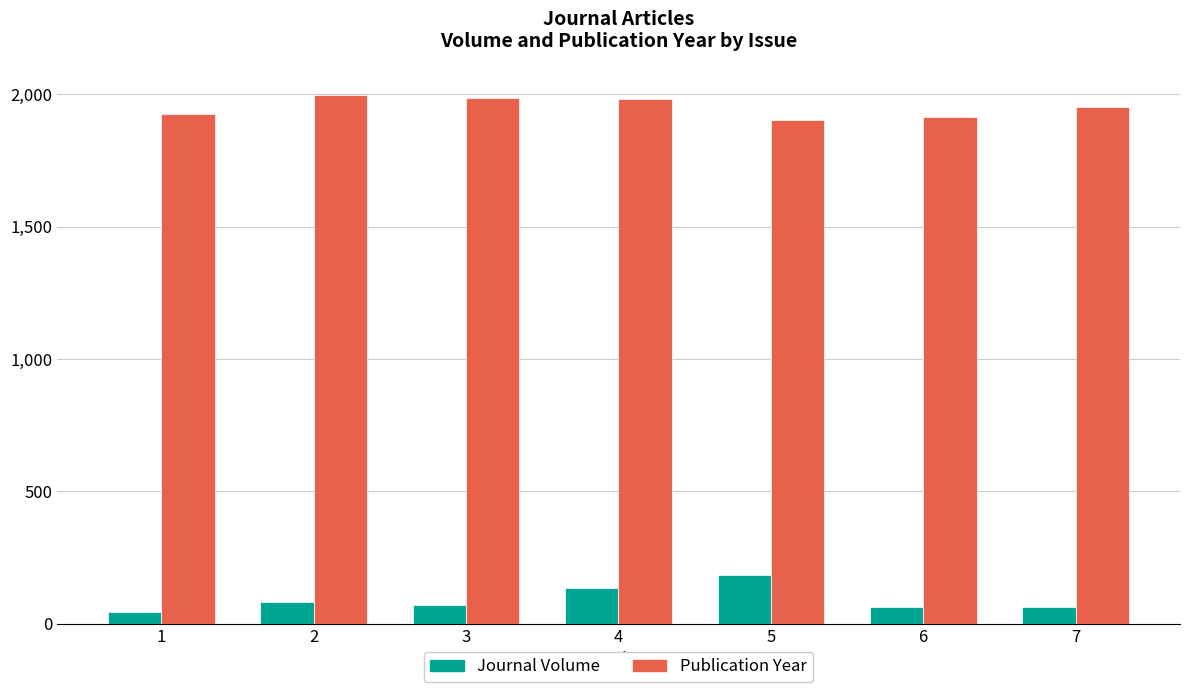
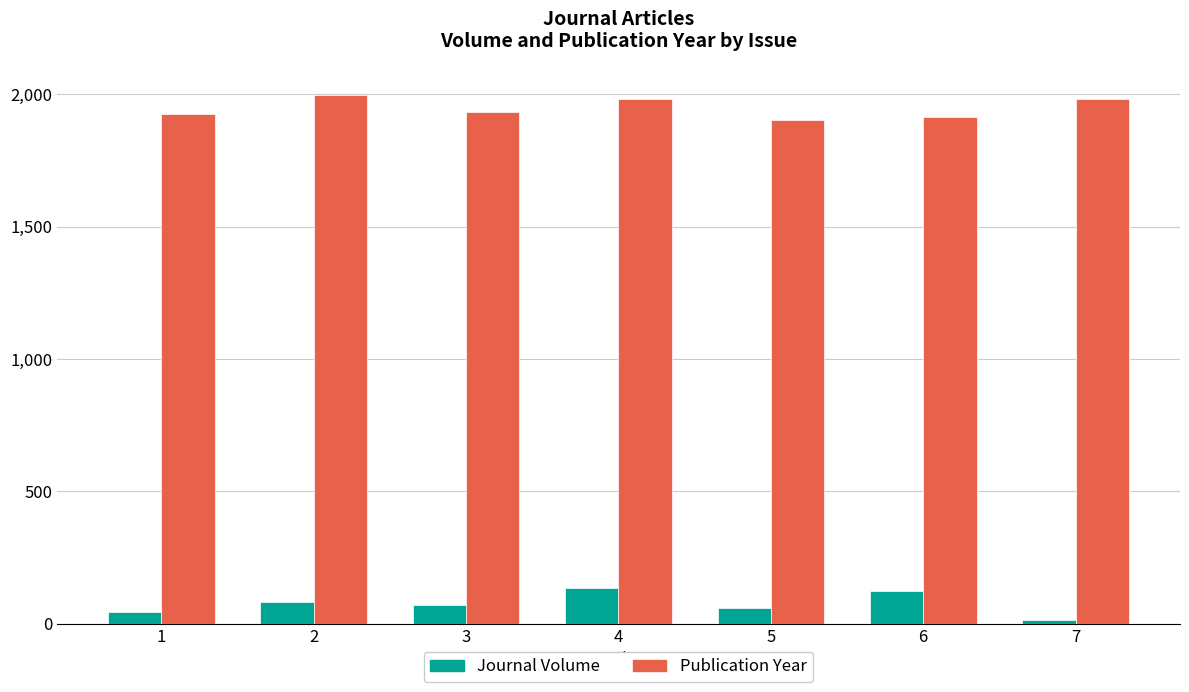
  {
    "Journal Volume": {
      "1": "50",
      "2": "80",
      "3": "70",
      "4": "130",
-     "5": "180",
-     "6": "60",
-     "7": "60"
+     "5": "60",
+     "6": "120",
+     "7": "20"
    },
    "Publication Year": {
      "1": "1,930",
      "2": "2,000",
-     "3": "1,990",
+     "3": "1,930",
      "4": "1,980",
      "5": "1,900",
      "6": "1,920",
-     "7": "1,950"
+     "7": "1,980"
    }
  }
